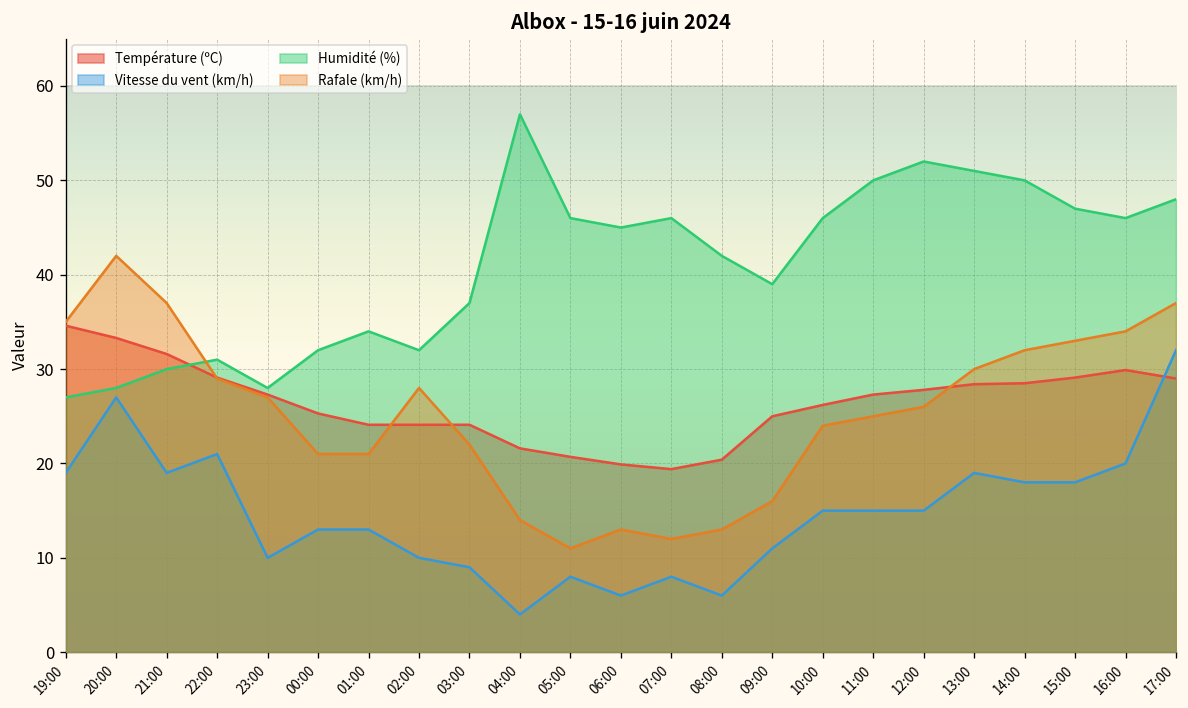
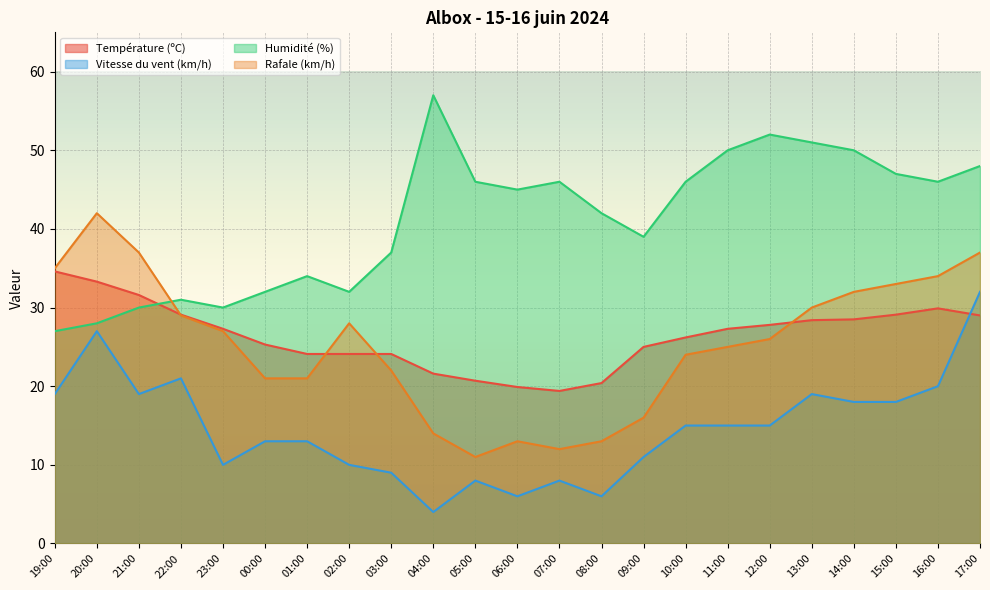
  {
    "Vitesse du vent (km/h)": {
      "19:00": 19,
      "20:00": 27,
      "21:00": 19,
      "22:00": 21,
      "23:00": 10,
      "00:00": 13,
      "01:00": 13,
      "02:00": 10,
      "03:00": 9,
      "04:00": 4,
      "05:00": 8,
      "06:00": 6,
      "07:00": 8,
      "08:00": 6,
      "09:00": 11,
      "10:00": 15,
      "11:00": 15,
      "12:00": 15,
      "13:00": 19,
      "14:00": 18,
      "15:00": 18,
      "16:00": 20,
      "17:00": 32
    },
    "Humidité (%)": {
      "19:00": 27,
      "20:00": 28,
      "21:00": 30,
      "22:00": 31,
-     "23:00": 28,
+     "23:00": 30,
      "00:00": 32,
      "01:00": 34,
      "02:00": 32,
      "03:00": 37,
      "04:00": 57,
      "05:00": 46,
      "06:00": 45,
      "07:00": 46,
      "08:00": 42,
      "09:00": 39,
      "10:00": 46,
      "11:00": 50,
      "12:00": 52,
      "13:00": 51,
      "14:00": 50,
      "15:00": 47,
      "16:00": 46,
      "17:00": 48
    }
  }
